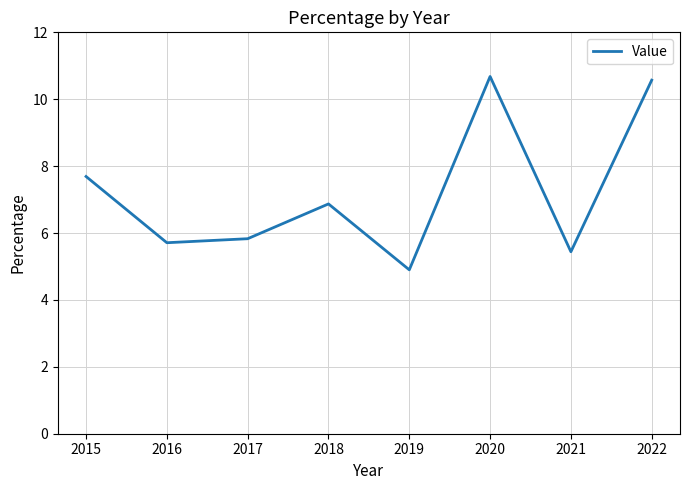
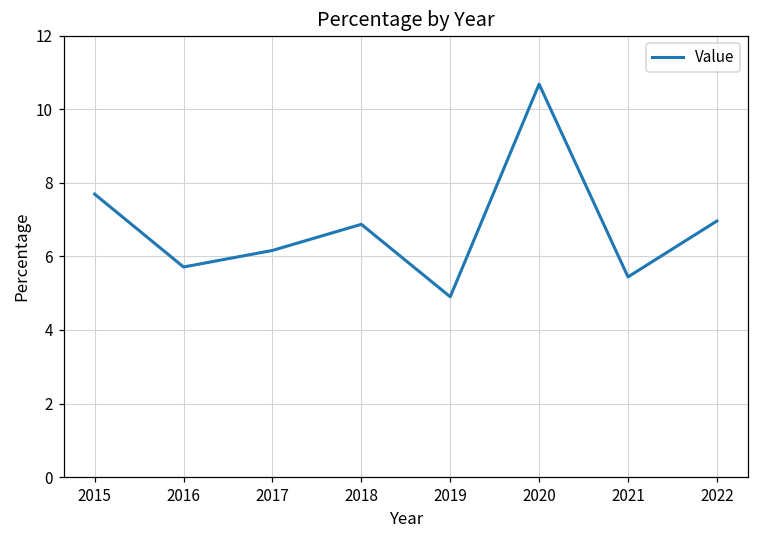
  {
    "2015": 7.7,
    "2016": 5.7,
-   "2017": 5.8,
+   "2017": 6.2,
    "2018": 6.9,
    "2019": 4.9,
    "2020": 10.7,
    "2021": 5.4,
-   "2022": 10.6
+   "2022": 7.0
  }
